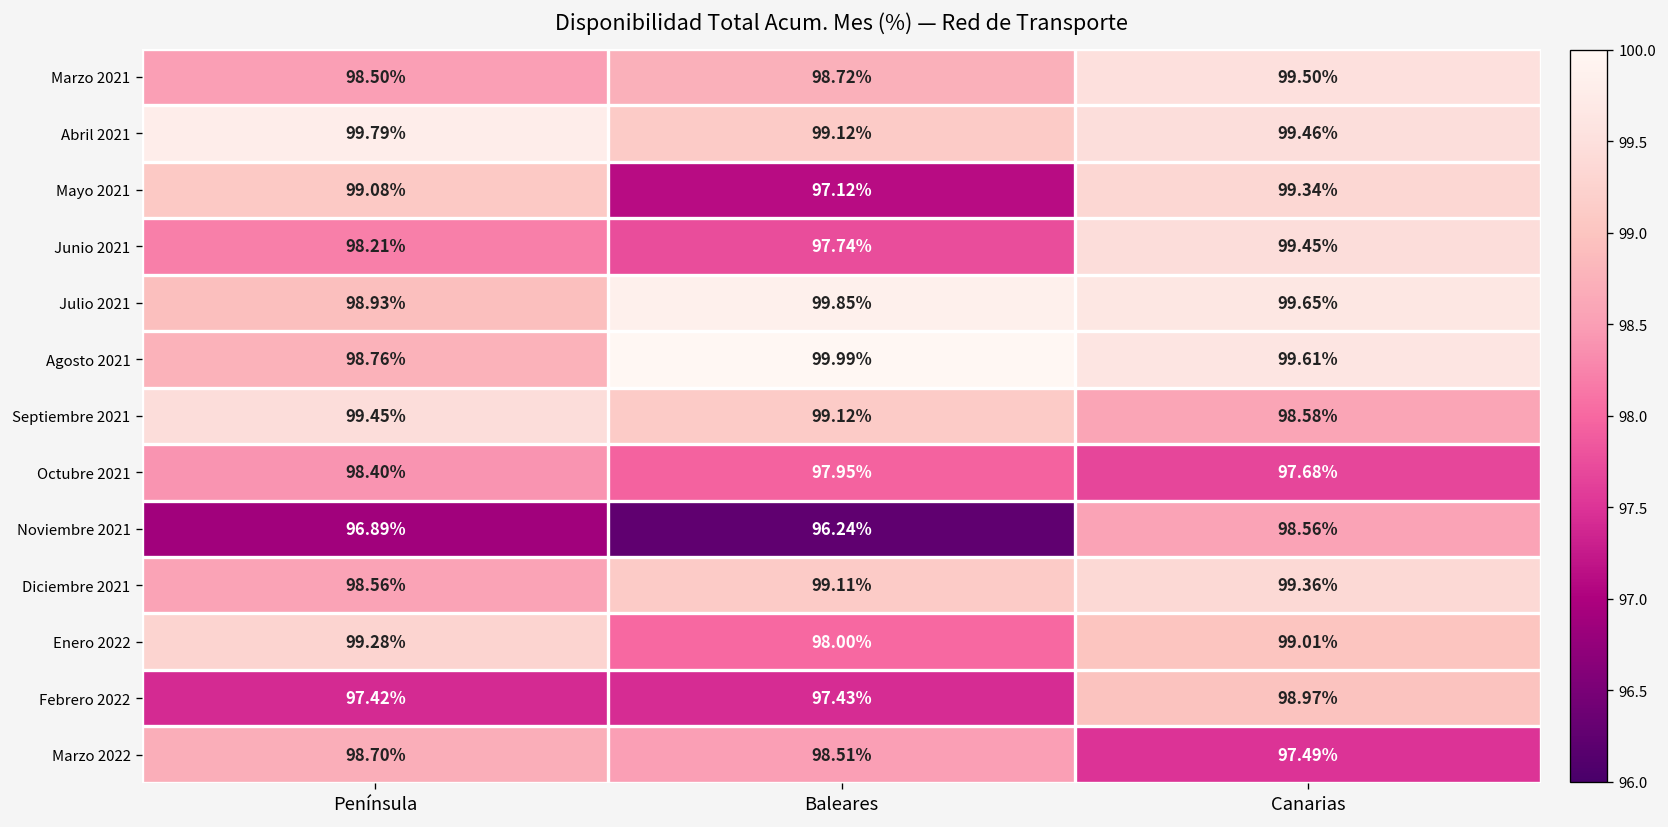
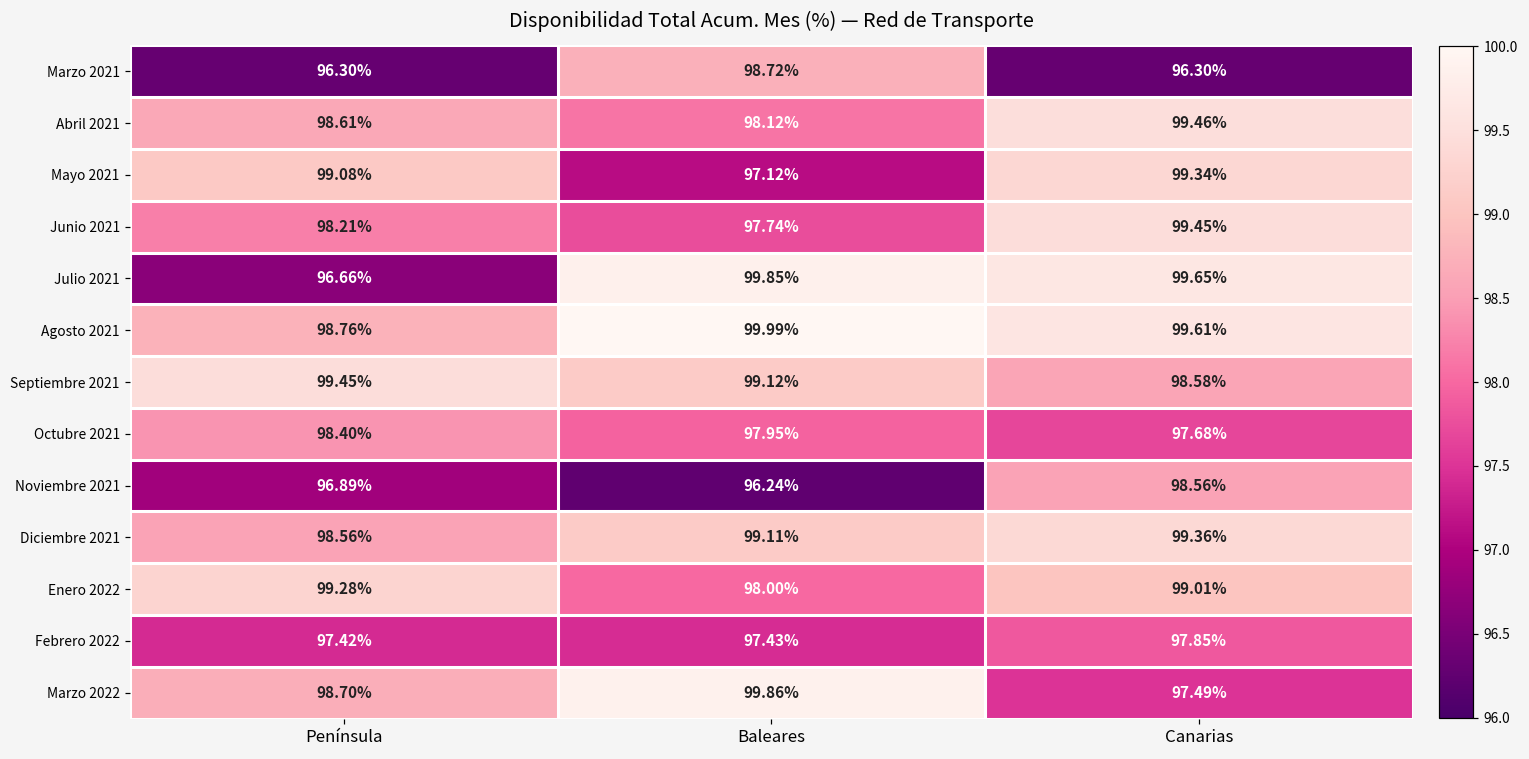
  {
    "Marzo 2021": {
-     "Península": "98.50%",
+     "Península": "96.30%",
      "Baleares": "98.72%",
-     "Canarias": "99.50%"
+     "Canarias": "96.30%"
    },
    "Abril 2021": {
-     "Península": "99.79%",
-     "Baleares": "99.12%",
+     "Península": "98.61%",
+     "Baleares": "98.12%",
      "Canarias": "99.46%"
    },
    "Mayo 2021": {
      "Península": "99.08%",
      "Baleares": "97.12%",
      "Canarias": "99.34%"
    },
    "Junio 2021": {
      "Península": "98.21%",
      "Baleares": "97.74%",
      "Canarias": "99.45%"
    },
    "Julio 2021": {
-     "Península": "98.93%",
+     "Península": "96.66%",
      "Baleares": "99.85%",
      "Canarias": "99.65%"
    },
    "Agosto 2021": {
      "Península": "98.76%",
      "Baleares": "99.99%",
      "Canarias": "99.61%"
    },
    "Septiembre 2021": {
      "Península": "99.45%",
      "Baleares": "99.12%",
      "Canarias": "98.58%"
    },
    "Octubre 2021": {
      "Península": "98.40%",
      "Baleares": "97.95%",
      "Canarias": "97.68%"
    },
    "Noviembre 2021": {
      "Península": "96.89%",
      "Baleares": "96.24%",
      "Canarias": "98.56%"
    },
    "Diciembre 2021": {
      "Península": "98.56%",
      "Baleares": "99.11%",
      "Canarias": "99.36%"
    },
    "Enero 2022": {
      "Península": "99.28%",
      "Baleares": "98.00%",
      "Canarias": "99.01%"
    },
    "Febrero 2022": {
      "Península": "97.42%",
      "Baleares": "97.43%",
-     "Canarias": "98.97%"
+     "Canarias": "97.85%"
    },
    "Marzo 2022": {
      "Península": "98.70%",
-     "Baleares": "98.51%",
+     "Baleares": "99.86%",
      "Canarias": "97.49%"
    }
  }
